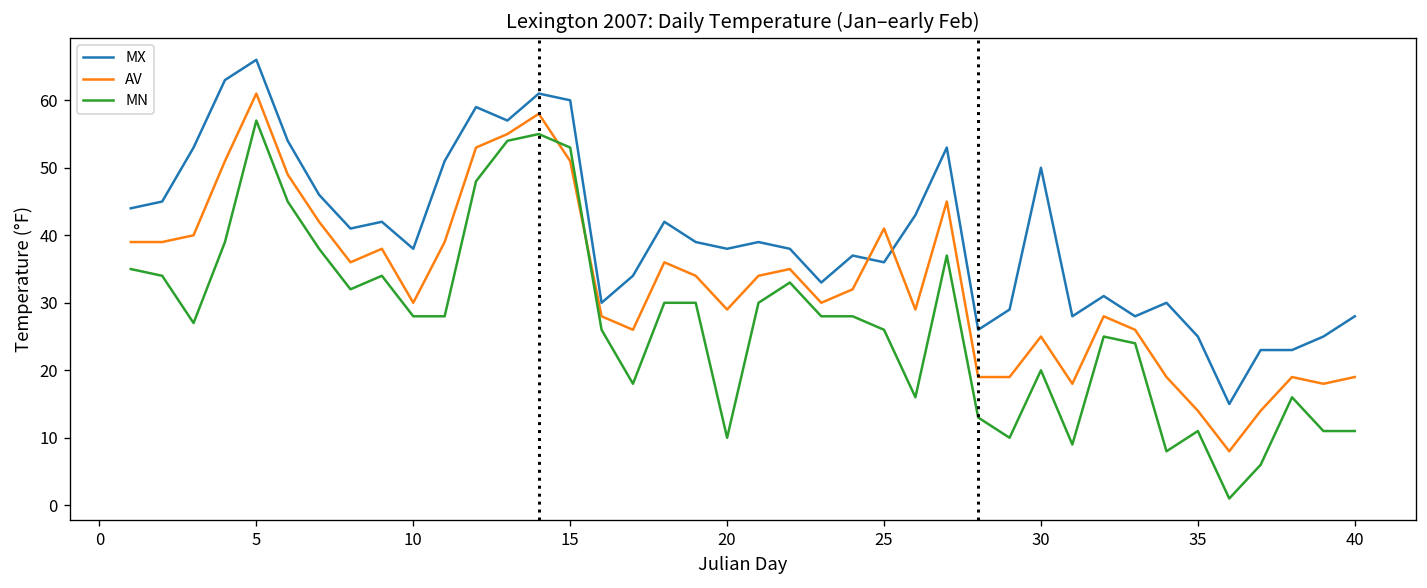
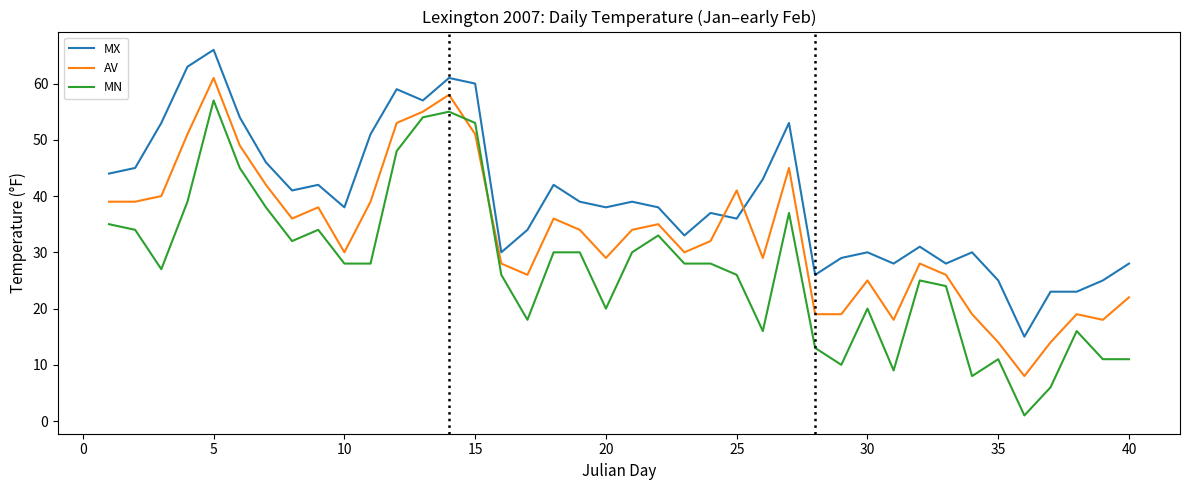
  {
    "MX": {
      "5": 66,
      "10": 38,
      "15": 60,
      "20": 38,
      "25": 36,
-     "30": 50,
+     "30": 30,
      "35": 25,
      "40": 28
    },
    "AV": {
      "5": 61,
      "10": 30,
      "15": 51,
      "20": 29,
      "25": 41,
      "30": 25,
      "35": 14,
-     "40": 19
+     "40": 22
    },
    "MN": {
      "5": 57,
      "10": 28,
      "15": 53,
-     "20": 10,
+     "20": 20,
      "25": 26,
      "30": 20,
      "35": 11,
      "40": 11
    }
  }
